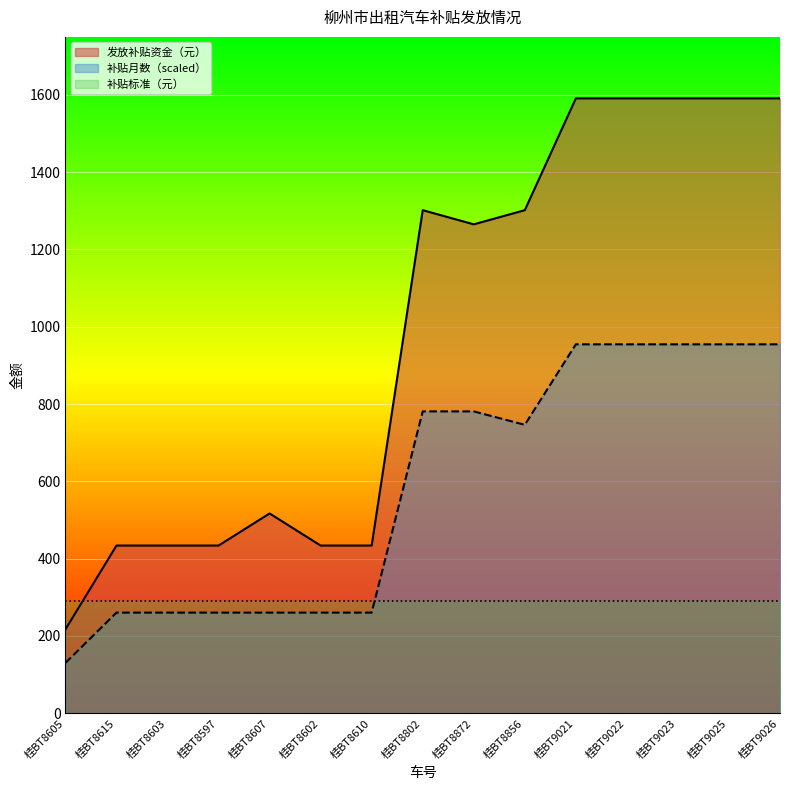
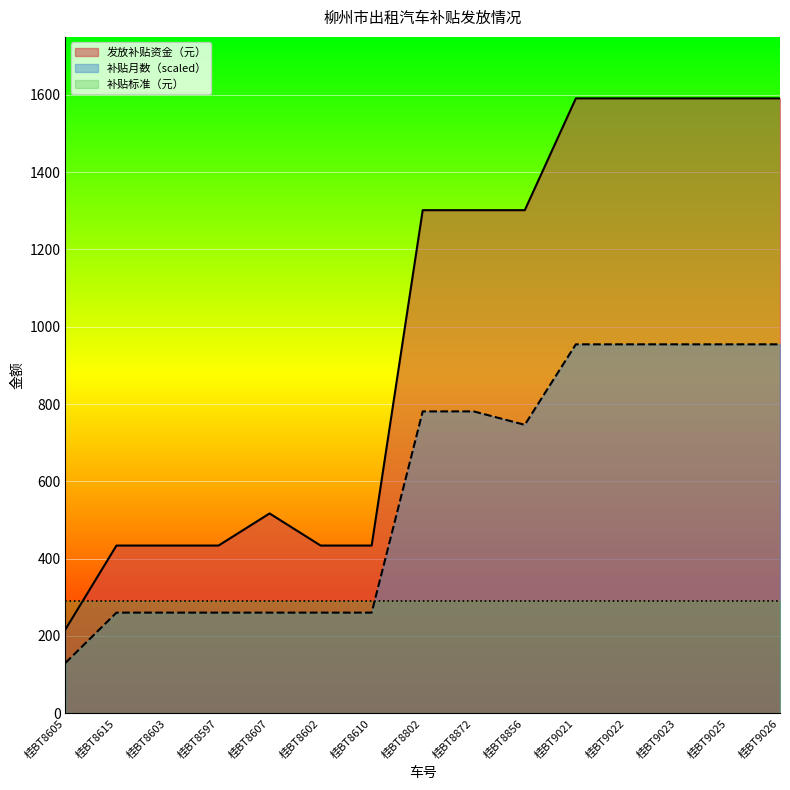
  {
    "发放补贴资金（元）": {
      "桂BT8605": 220,
      "桂BT8615": 430,
      "桂BT8603": 430,
      "桂BT8597": 430,
      "桂BT8607": 520,
      "桂BT8602": 430,
      "桂BT8610": 430,
      "桂BT8802": 1300,
-     "桂BT8872": 1270,
+     "桂BT8872": 1300,
      "桂BT8856": 1300,
      "桂BT9021": 1590,
      "桂BT9022": 1590,
      "桂BT9023": 1590,
      "桂BT9025": 1590,
      "桂BT9026": 1590
    },
    "补贴月数（scaled）": {
      "桂BT8605": 130,
      "桂BT8615": 260,
      "桂BT8603": 260,
      "桂BT8597": 260,
      "桂BT8607": 260,
      "桂BT8602": 260,
      "桂BT8610": 260,
      "桂BT8802": 780,
      "桂BT8872": 780,
      "桂BT8856": 750,
      "桂BT9021": 950,
      "桂BT9022": 950,
      "桂BT9023": 950,
      "桂BT9025": 950,
      "桂BT9026": 950
    },
    "补贴标准（元）": {
      "桂BT8605": 290,
      "桂BT8615": 290,
      "桂BT8603": 290,
      "桂BT8597": 290,
      "桂BT8607": 290,
      "桂BT8602": 290,
      "桂BT8610": 290,
      "桂BT8802": 290,
      "桂BT8872": 290,
      "桂BT8856": 290,
      "桂BT9021": 290,
      "桂BT9022": 290,
      "桂BT9023": 290,
      "桂BT9025": 290,
      "桂BT9026": 290
    }
  }
